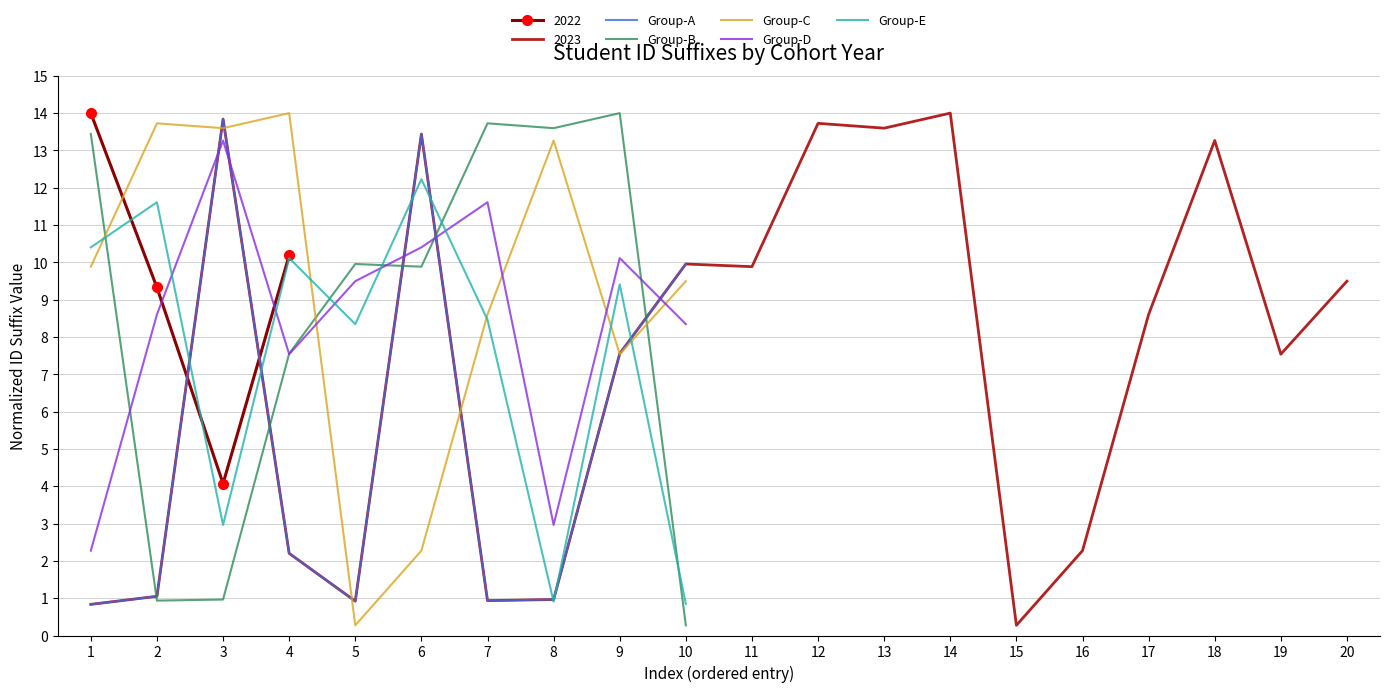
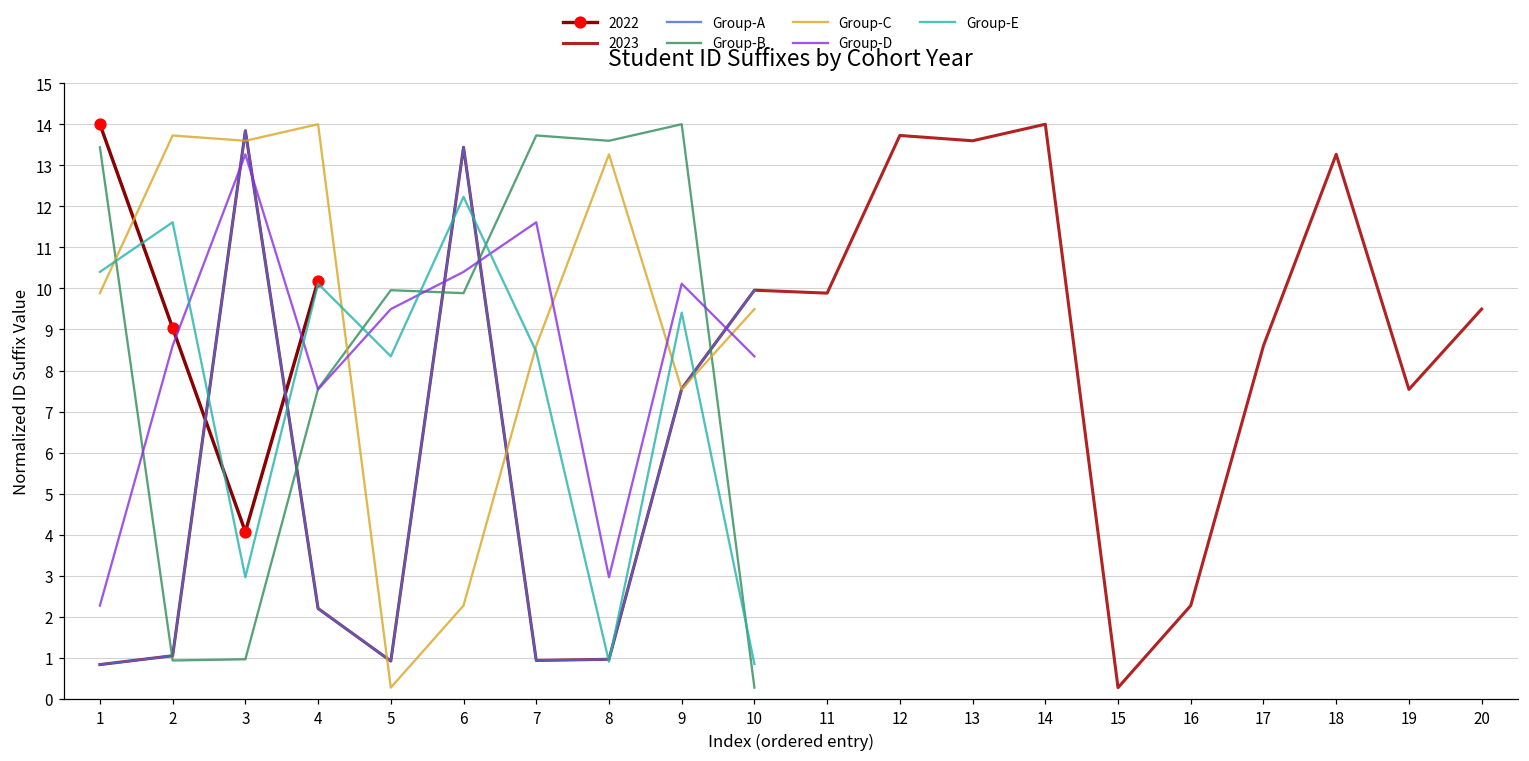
  {
    "2022": {
      "1": 14.0,
-     "2": 9.3,
+     "2": 9.0,
      "3": 4.1,
      "4": 10.2
    },
    "2023": {
      "11": 9.9,
      "12": 13.7,
      "13": 13.6,
      "14": 14.0,
      "15": 0.3,
      "16": 2.3,
      "17": 8.6,
      "18": 13.3,
      "19": 7.5,
      "20": 9.5
    },
    "Group-B": {
      "1": 13.4,
      "2": 0.9,
      "3": 1.0,
      "5": 10.0,
      "6": 9.9,
      "7": 13.7,
      "8": 13.6,
      "9": 14.0,
      "10": 0.3
    },
    "Group-C": {
      "1": 9.9,
      "2": 13.7,
      "3": 13.6,
      "4": 14.0,
      "5": 0.3,
      "6": 2.3,
      "7": 8.6,
      "8": 13.3,
      "10": 9.5
    },
    "Group-D": {
      "1": 2.3,
      "2": 8.6,
      "3": 13.3,
      "5": 9.5,
      "6": 10.4,
      "7": 11.6,
      "8": 3.0,
      "9": 10.1,
      "10": 8.3
    },
    "Group-E": {
      "1": 10.4,
      "2": 11.6,
      "3": 3.0,
      "4": 10.1,
      "5": 8.3,
      "6": 12.2,
      "7": 8.5,
      "9": 9.4,
      "10": 0.8
    }
  }
